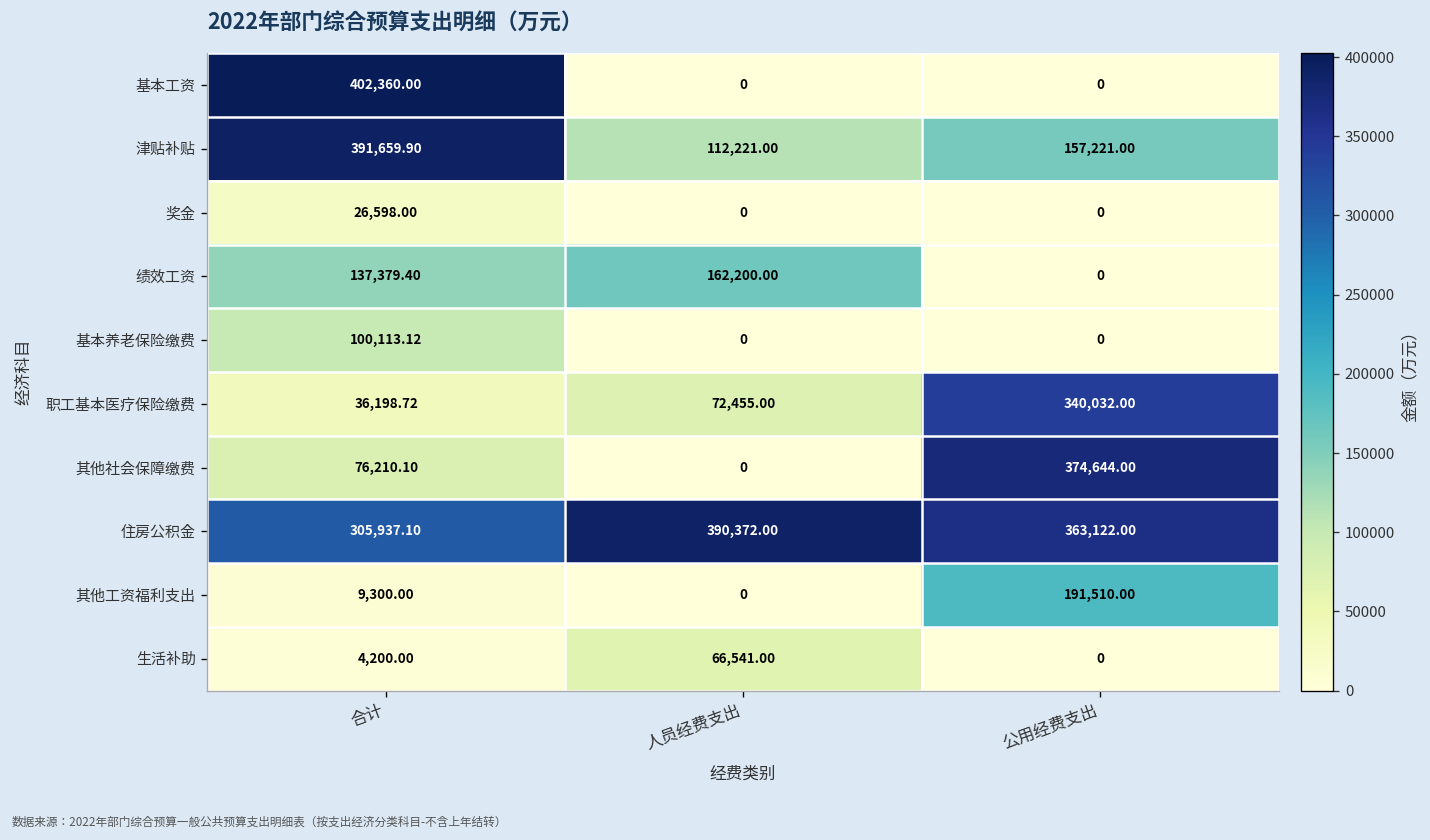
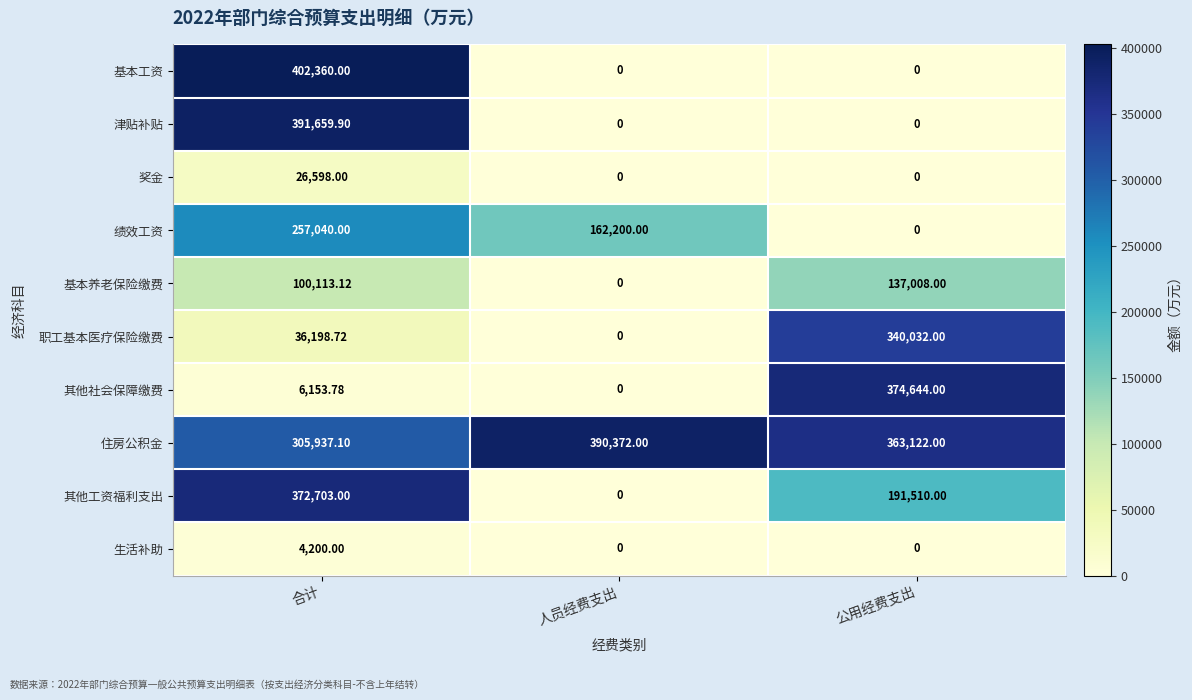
  {
    "基本工资": {
      "合计": "402,360.00",
      "人员经费支出": "0",
      "公用经费支出": "0"
    },
    "津贴补贴": {
      "合计": "391,659.90",
-     "人员经费支出": "112,221.00",
-     "公用经费支出": "157,221.00"
+     "人员经费支出": "0",
+     "公用经费支出": "0"
    },
    "奖金": {
      "合计": "26,598.00",
      "人员经费支出": "0",
      "公用经费支出": "0"
    },
    "绩效工资": {
-     "合计": "137,379.40",
+     "合计": "257,040.00",
      "人员经费支出": "162,200.00",
      "公用经费支出": "0"
    },
    "基本养老保险缴费": {
      "合计": "100,113.12",
      "人员经费支出": "0",
-     "公用经费支出": "0"
+     "公用经费支出": "137,008.00"
    },
    "职工基本医疗保险缴费": {
      "合计": "36,198.72",
-     "人员经费支出": "72,455.00",
+     "人员经费支出": "0",
      "公用经费支出": "340,032.00"
    },
    "其他社会保障缴费": {
-     "合计": "76,210.10",
+     "合计": "6,153.78",
      "人员经费支出": "0",
      "公用经费支出": "374,644.00"
    },
    "住房公积金": {
      "合计": "305,937.10",
      "人员经费支出": "390,372.00",
      "公用经费支出": "363,122.00"
    },
    "其他工资福利支出": {
-     "合计": "9,300.00",
+     "合计": "372,703.00",
      "人员经费支出": "0",
      "公用经费支出": "191,510.00"
    },
    "生活补助": {
      "合计": "4,200.00",
-     "人员经费支出": "66,541.00",
+     "人员经费支出": "0",
      "公用经费支出": "0"
    }
  }
